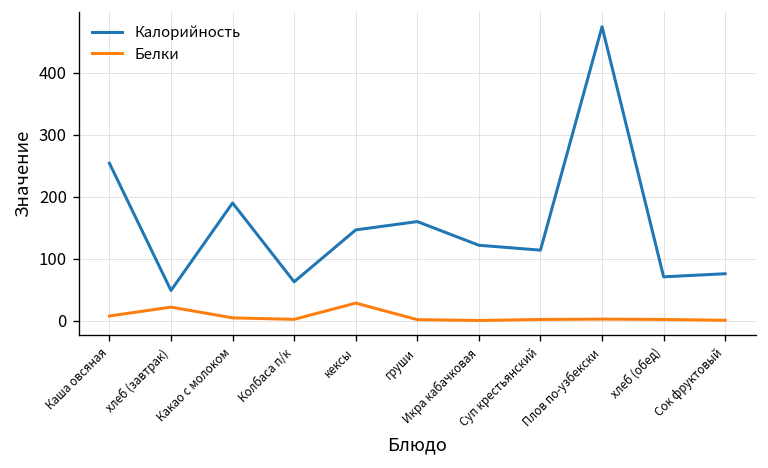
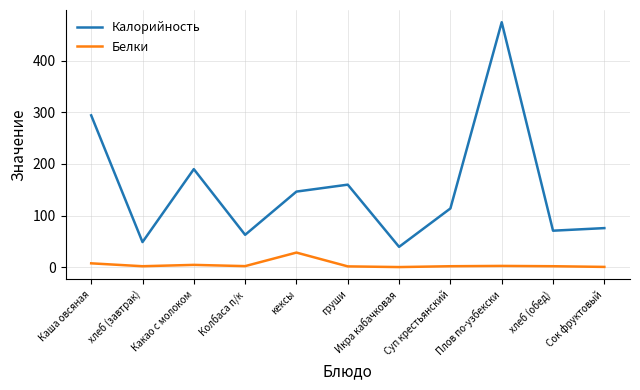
  {
    "Калорийность": {
-     "Каша овсяная": 250,
+     "Каша овсяная": 290,
      "хлеб (завтрак)": 50,
      "Какао с молоком": 190,
      "Колбаса п/к": 60,
      "кексы": 150,
      "груши": 160,
-     "Икра кабачковая": 120,
+     "Икра кабачковая": 40,
      "Суп крестьянский": 110,
      "Плов по-узбекски": 470,
      "хлеб (обед)": 70,
      "Сок фруктовый": 80
    },
    "Белки": {
      "Каша овсяная": 10,
-     "хлеб (завтрак)": 20,
+     "хлеб (завтрак)": 0,
      "Какао с молоком": 0,
      "Колбаса п/к": 0,
      "кексы": 30,
      "груши": 0,
      "Икра кабачковая": 0,
      "Суп крестьянский": 0,
      "Плов по-узбекски": 0,
      "хлеб (обед)": 0,
      "Сок фруктовый": 0
    }
  }
